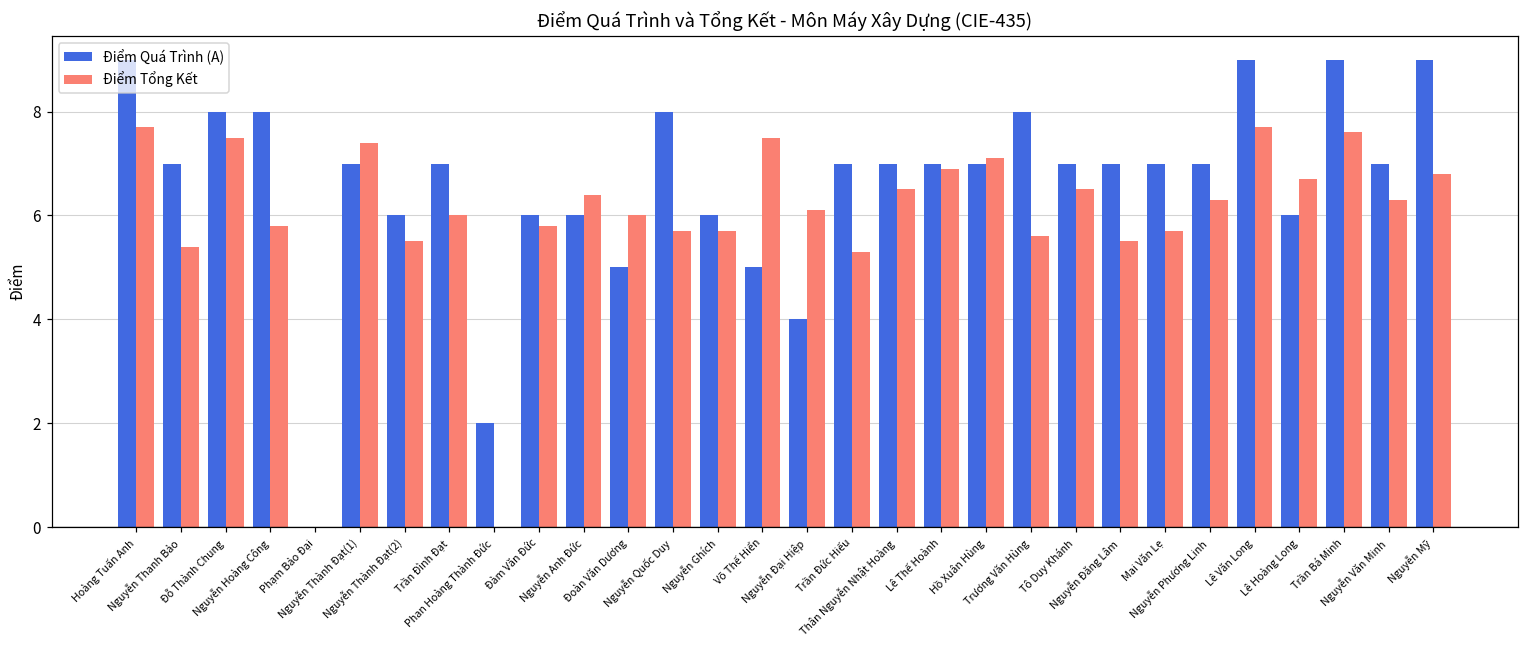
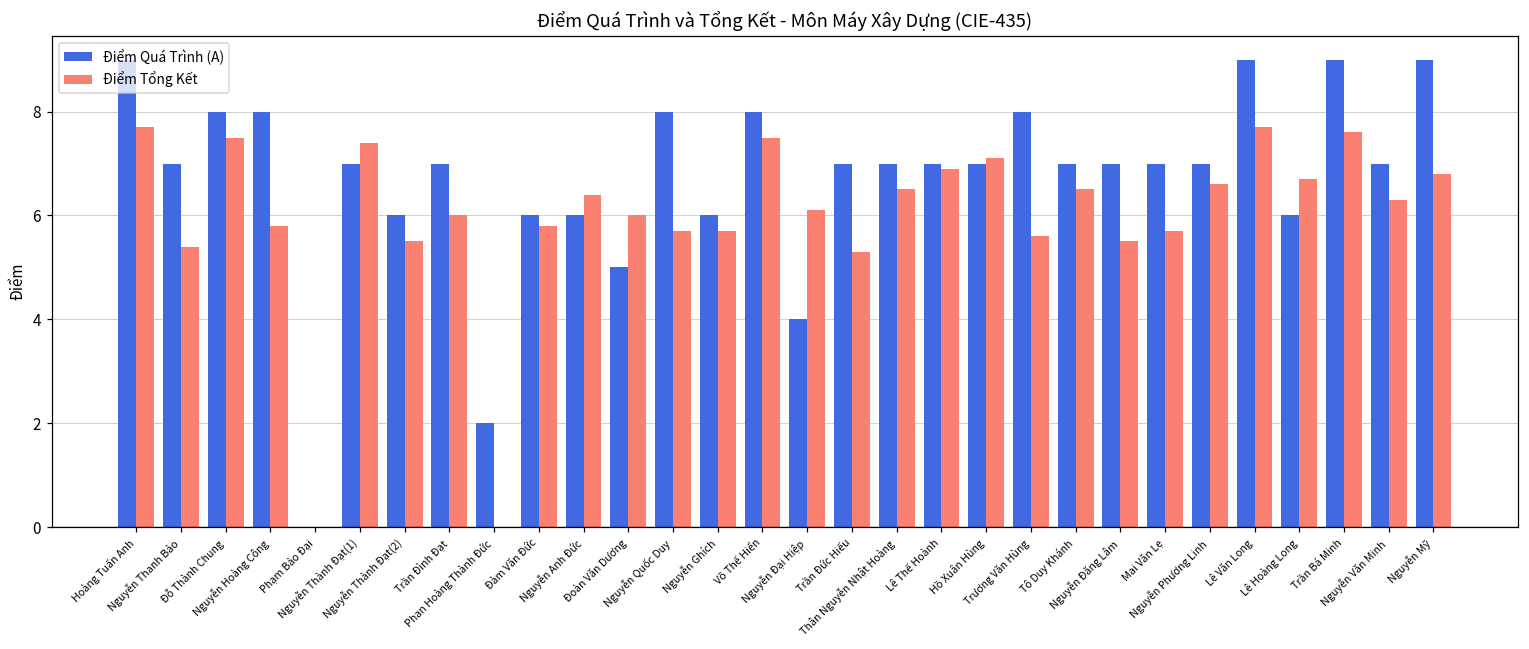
  {
    "Điểm Quá Trình (A)": {
      "Nguyễn Thanh Bảo": 7,
      "Đỗ Thành Chung": 8,
      "Nguyễn Hoàng Công": 8,
      "Phạm Bảo Đại": 0,
      "Nguyễn Thành Đạt(1)": 7,
      "Nguyễn Thành Đạt(2)": 6,
      "Trần Đình Đạt": 7,
      "Phan Hoàng Thành Đức": 2,
      "Đàm Văn Đức": 6,
      "Nguyễn Anh Đức": 6,
      "Đoàn Văn Dương": 5,
      "Nguyễn Quốc Duy": 8,
      "Nguyễn Ghích": 6,
-     "Võ Thế Hiển": 5,
+     "Võ Thế Hiển": 8,
      "Nguyễn Đại Hiệp": 4,
      "Trần Đức Hiếu": 7,
      "Thân Nguyễn Nhật Hoàng": 7,
      "Lê Thế Hoành": 7,
      "Hồ Xuân Hùng": 7,
      "Trương Văn Hùng": 8,
      "Tô Duy Khánh": 7,
      "Nguyễn Đăng Lâm": 7,
      "Mai Văn Lẹ": 7,
      "Nguyễn Phương Linh": 7,
      "Lê Văn Long": 9,
      "Lê Hoàng Long": 6,
      "Trần Bá Minh": 9,
      "Nguyễn Văn Minh": 7,
      "Nguyễn Mỹ": 9
    },
    "Điểm Tổng Kết": {
      "Hoàng Tuấn Anh": 7.7,
      "Nguyễn Thanh Bảo": 5.4,
      "Đỗ Thành Chung": 7.5,
      "Nguyễn Hoàng Công": 5.8,
      "Phạm Bảo Đại": 0.0,
      "Nguyễn Thành Đạt(1)": 7.4,
      "Nguyễn Thành Đạt(2)": 5.5,
      "Trần Đình Đạt": 6.0,
      "Phan Hoàng Thành Đức": 0.0,
      "Đàm Văn Đức": 5.8,
      "Nguyễn Anh Đức": 6.4,
      "Đoàn Văn Dương": 6.0,
      "Nguyễn Quốc Duy": 5.7,
      "Nguyễn Ghích": 5.7,
      "Võ Thế Hiển": 7.5,
      "Nguyễn Đại Hiệp": 6.1,
      "Trần Đức Hiếu": 5.3,
      "Thân Nguyễn Nhật Hoàng": 6.5,
      "Lê Thế Hoành": 6.9,
      "Hồ Xuân Hùng": 7.1,
      "Trương Văn Hùng": 5.6,
      "Tô Duy Khánh": 6.5,
      "Nguyễn Đăng Lâm": 5.5,
      "Mai Văn Lẹ": 5.7,
-     "Nguyễn Phương Linh": 6.3,
+     "Nguyễn Phương Linh": 6.6,
      "Lê Văn Long": 7.7,
      "Lê Hoàng Long": 6.7,
      "Trần Bá Minh": 7.6,
      "Nguyễn Văn Minh": 6.3,
      "Nguyễn Mỹ": 6.8
    }
  }
